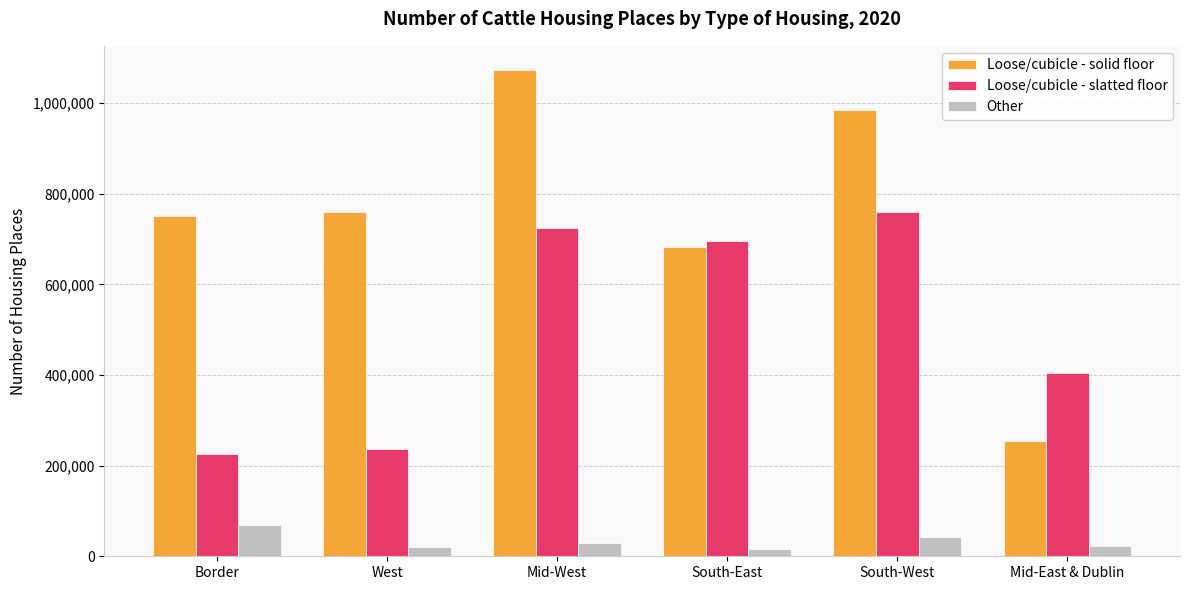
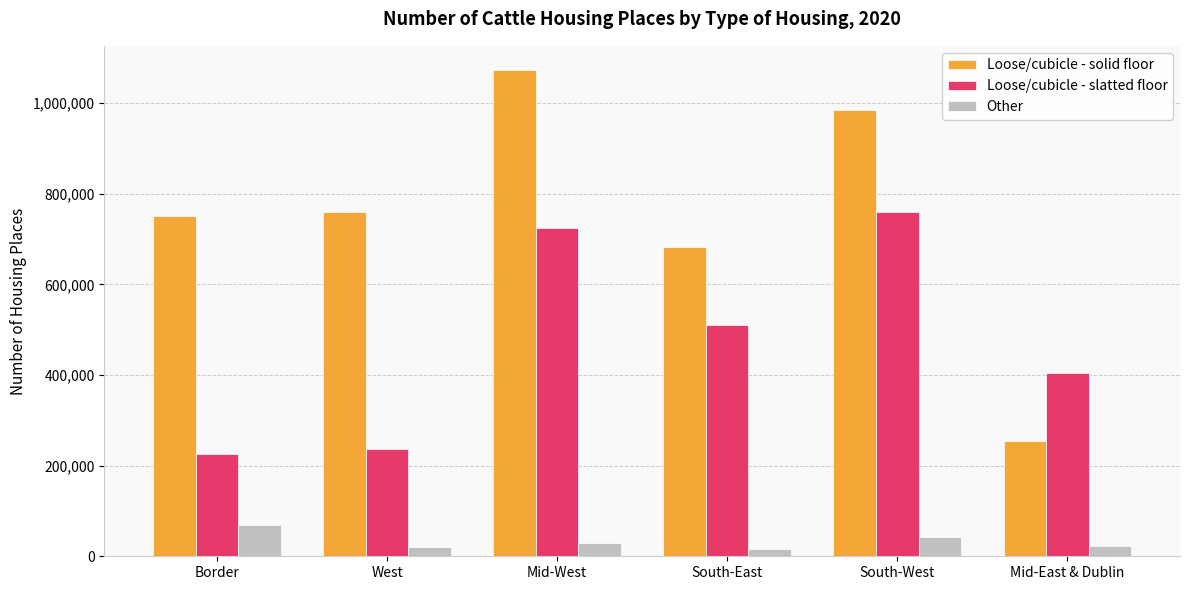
  {
    "Loose/cubicle - solid floor": {
      "Border": "750,000",
      "West": "760,000",
      "Mid-West": "1,070,000",
      "South-East": "680,000",
      "South-West": "990,000",
      "Mid-East & Dublin": "250,000"
    },
    "Loose/cubicle - slatted floor": {
      "Border": "230,000",
      "West": "240,000",
      "Mid-West": "720,000",
-     "South-East": "700,000",
+     "South-East": "510,000",
      "South-West": "760,000",
      "Mid-East & Dublin": "400,000"
    },
    "Other": {
      "Border": "70,000",
      "West": "20,000",
      "Mid-West": "30,000",
      "South-East": "20,000",
      "South-West": "40,000",
      "Mid-East & Dublin": "20,000"
    }
  }
